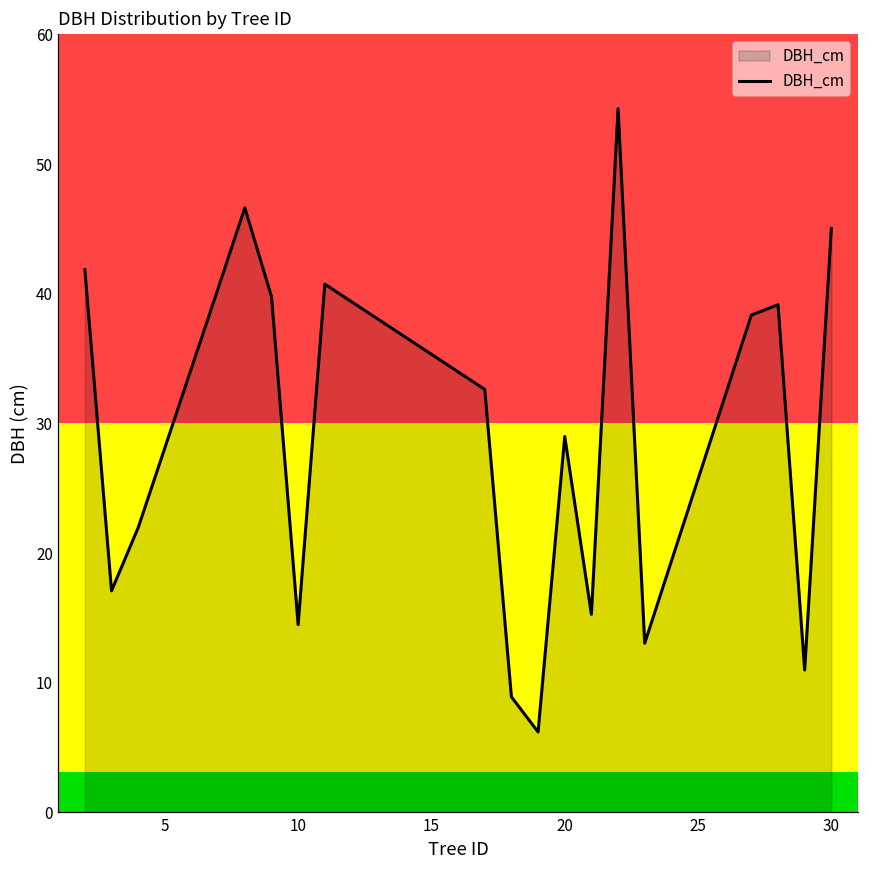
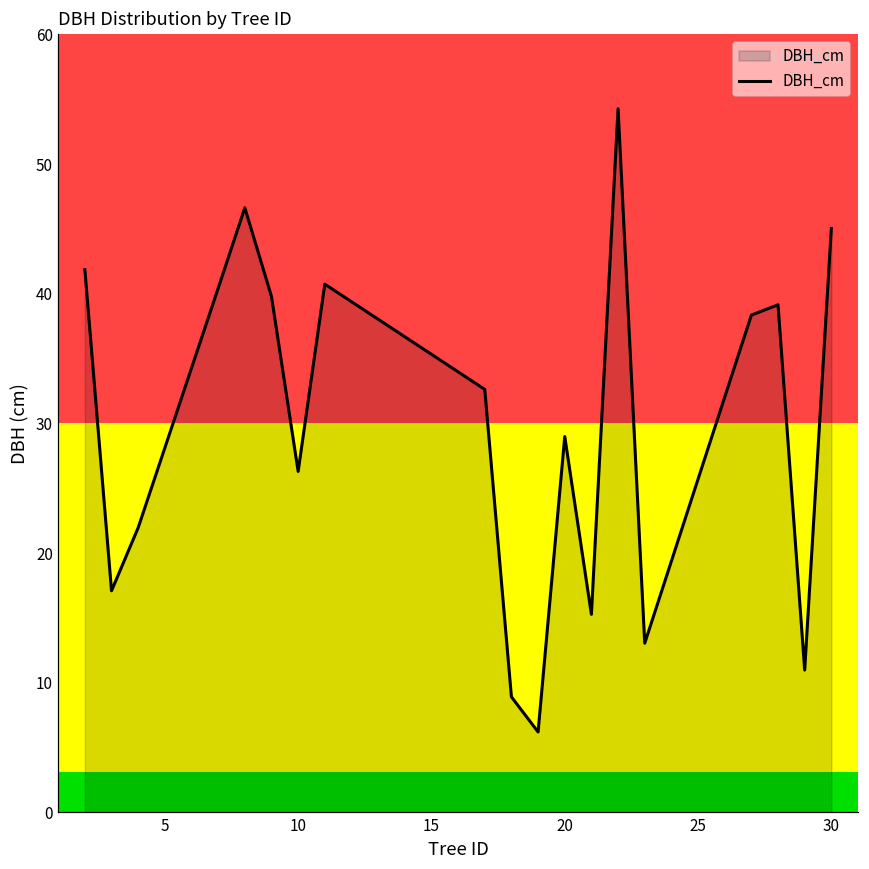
  {
-   "10": 14.5,
+   "10": 26.3,
    "20": 29.0,
    "30": 45.0
  }
